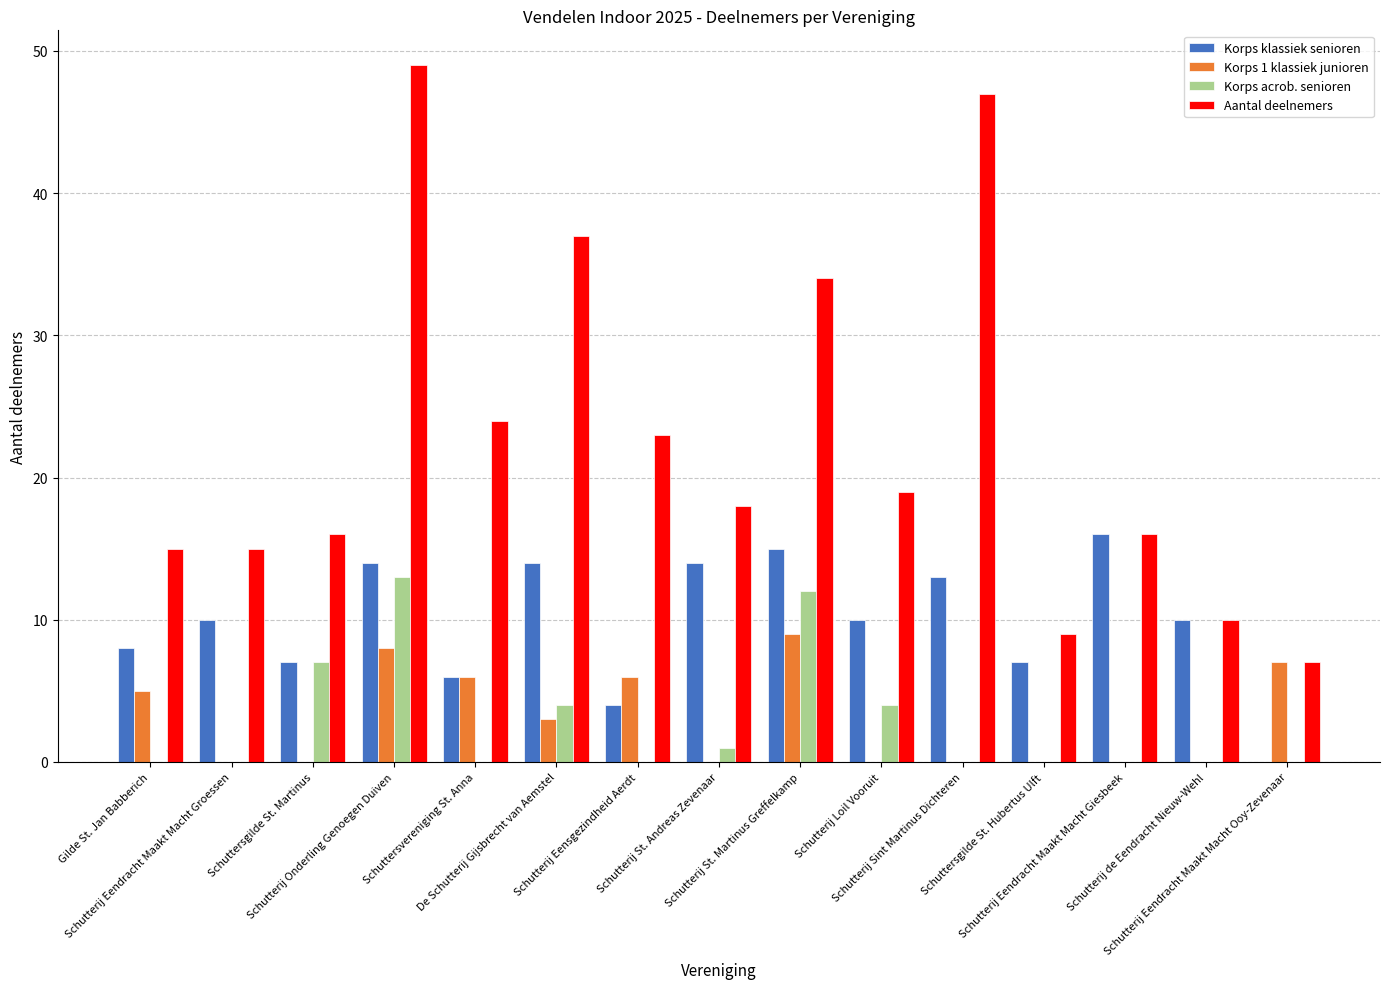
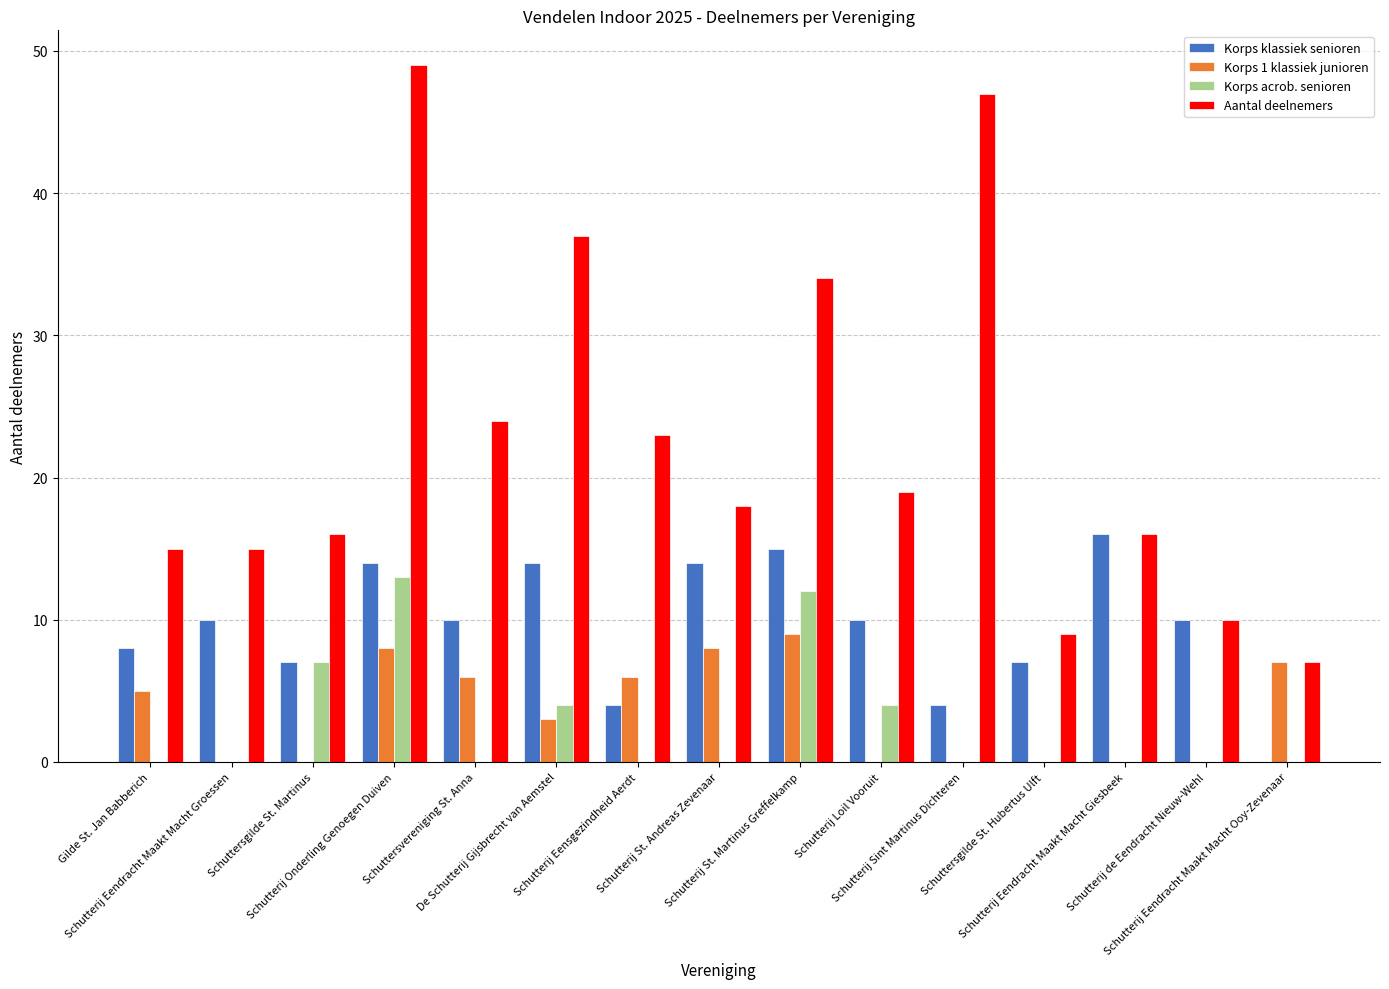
  {
    "Korps klassiek senioren": {
      "Gilde St. Jan Babberich": 8,
      "Schutterij Eendracht Maakt Macht Groessen": 10,
      "Schuttersgilde St. Martinus": 7,
      "Schutterij Onderling Genoegen Duiven": 14,
-     "Schuttersvereniging St. Anna": 6,
+     "Schuttersvereniging St. Anna": 10,
      "De Schutterij Gijsbrecht van Aemstel": 14,
      "Schutterij Eensgezindheid Aerdt": 4,
      "Schutterij St. Andreas Zevenaar": 14,
      "Schutterij St. Martinus Greffelkamp": 15,
      "Schutterij Loil Vooruit": 10,
-     "Schutterij Sint Martinus Dichteren": 13,
+     "Schutterij Sint Martinus Dichteren": 4,
      "Schuttersgilde St. Hubertus Ulft": 7,
      "Schutterij Eendracht Maakt Macht Giesbeek": 16,
      "Schutterij de Eendracht Nieuw-Wehl": 10,
      "Schutterij Eendracht Maakt Macht Ooy-Zevenaar": 0
    },
    "Korps 1 klassiek junioren": {
      "Gilde St. Jan Babberich": 5,
      "Schutterij Eendracht Maakt Macht Groessen": 0,
      "Schuttersgilde St. Martinus": 0,
      "Schutterij Onderling Genoegen Duiven": 8,
      "Schuttersvereniging St. Anna": 6,
      "De Schutterij Gijsbrecht van Aemstel": 3,
      "Schutterij Eensgezindheid Aerdt": 6,
-     "Schutterij St. Andreas Zevenaar": 0,
+     "Schutterij St. Andreas Zevenaar": 8,
      "Schutterij St. Martinus Greffelkamp": 9,
      "Schutterij Loil Vooruit": 0,
      "Schutterij Sint Martinus Dichteren": 0,
      "Schuttersgilde St. Hubertus Ulft": 0,
      "Schutterij Eendracht Maakt Macht Giesbeek": 0,
      "Schutterij de Eendracht Nieuw-Wehl": 0,
      "Schutterij Eendracht Maakt Macht Ooy-Zevenaar": 7
    },
    "Korps acrob. senioren": {
      "Gilde St. Jan Babberich": 0,
      "Schutterij Eendracht Maakt Macht Groessen": 0,
      "Schuttersgilde St. Martinus": 7,
      "Schutterij Onderling Genoegen Duiven": 13,
      "Schuttersvereniging St. Anna": 0,
      "De Schutterij Gijsbrecht van Aemstel": 4,
      "Schutterij Eensgezindheid Aerdt": 0,
-     "Schutterij St. Andreas Zevenaar": 1,
+     "Schutterij St. Andreas Zevenaar": 0,
      "Schutterij St. Martinus Greffelkamp": 12,
      "Schutterij Loil Vooruit": 4,
      "Schutterij Sint Martinus Dichteren": 0,
      "Schuttersgilde St. Hubertus Ulft": 0,
      "Schutterij Eendracht Maakt Macht Giesbeek": 0,
      "Schutterij de Eendracht Nieuw-Wehl": 0,
      "Schutterij Eendracht Maakt Macht Ooy-Zevenaar": 0
    },
    "Aantal deelnemers": {
      "Gilde St. Jan Babberich": 15,
      "Schutterij Eendracht Maakt Macht Groessen": 15,
      "Schuttersgilde St. Martinus": 16,
      "Schutterij Onderling Genoegen Duiven": 49,
      "Schuttersvereniging St. Anna": 24,
      "De Schutterij Gijsbrecht van Aemstel": 37,
      "Schutterij Eensgezindheid Aerdt": 23,
      "Schutterij St. Andreas Zevenaar": 18,
      "Schutterij St. Martinus Greffelkamp": 34,
      "Schutterij Loil Vooruit": 19,
      "Schutterij Sint Martinus Dichteren": 47,
      "Schuttersgilde St. Hubertus Ulft": 9,
      "Schutterij Eendracht Maakt Macht Giesbeek": 16,
      "Schutterij de Eendracht Nieuw-Wehl": 10,
      "Schutterij Eendracht Maakt Macht Ooy-Zevenaar": 7
    }
  }
